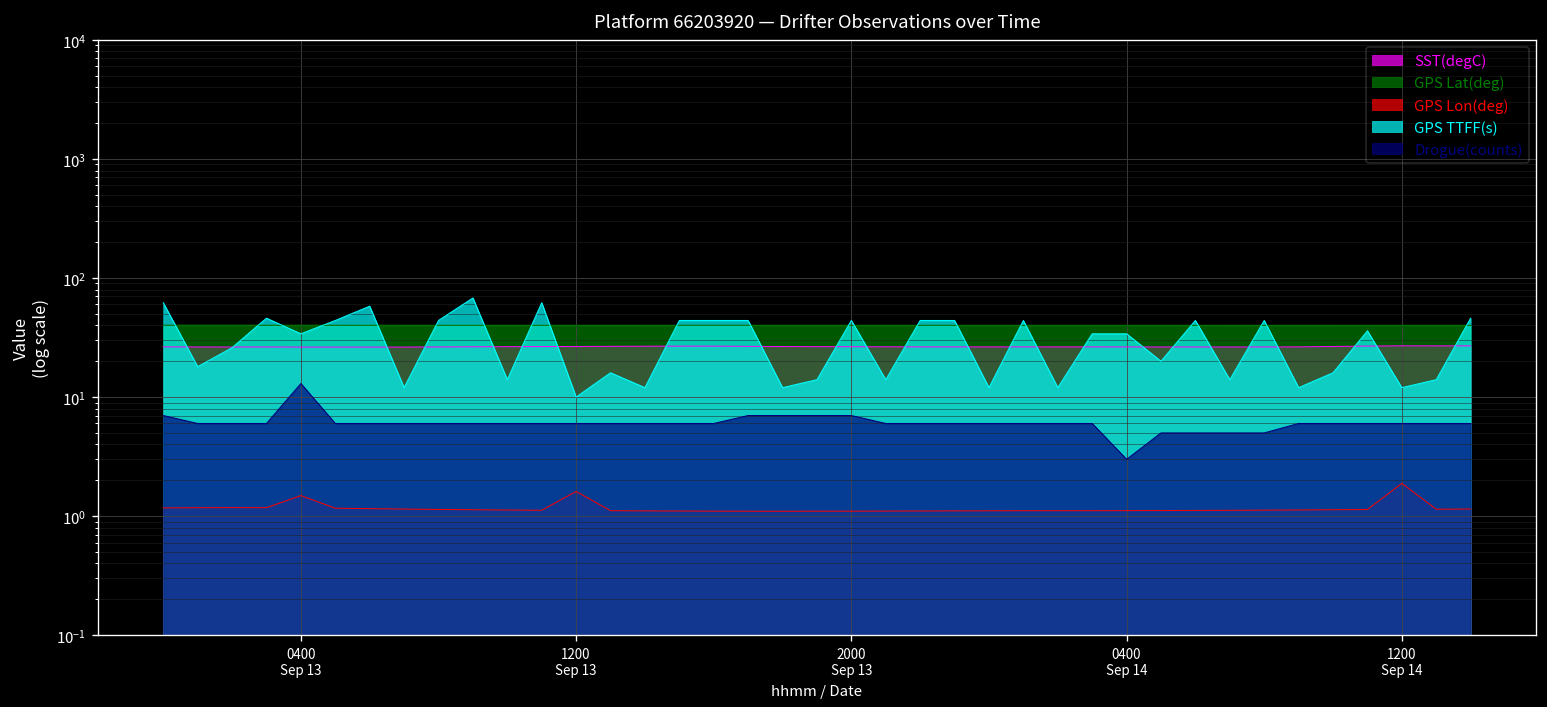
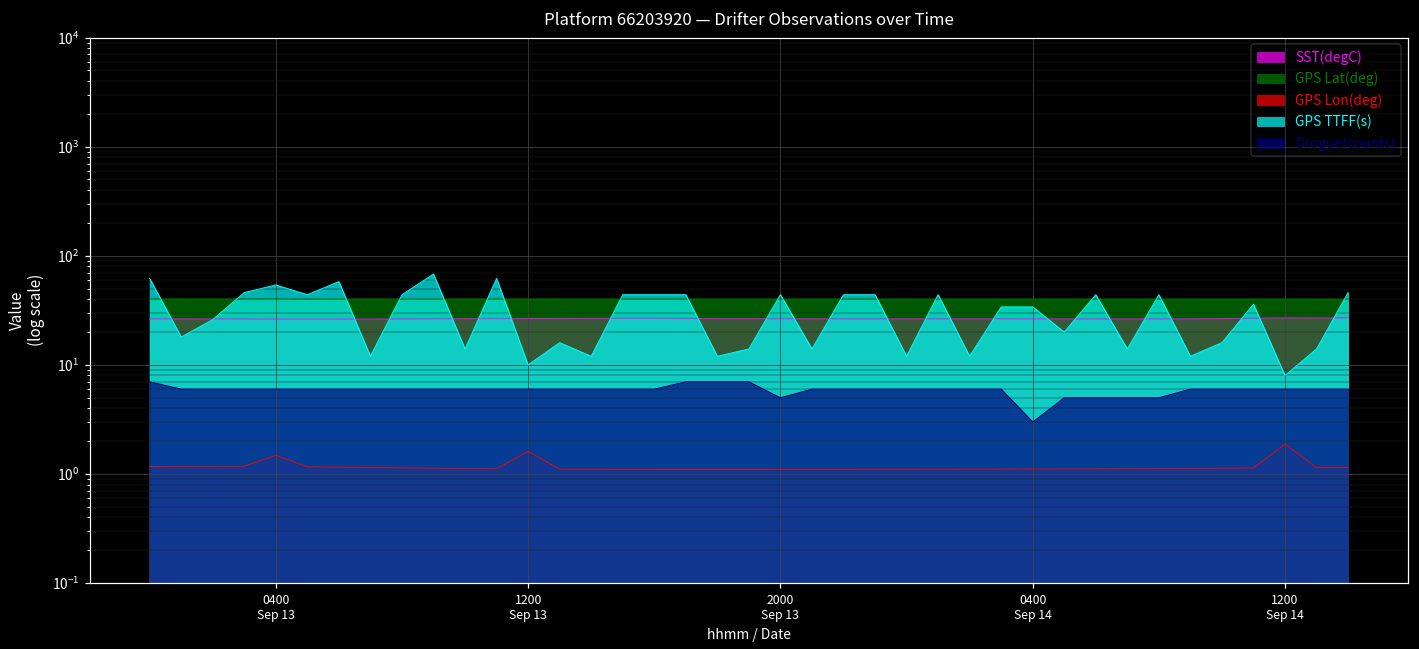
  {
    "SST(degC)": {
      "0400 Sep 13": 26,
      "1200 Sep 13": 27,
      "2000 Sep 13": 26,
      "0400 Sep 14": 26,
      "1200 Sep 14": 27
    },
    "GPS Lat(deg)": {
      "0400 Sep 13": 40,
      "1200 Sep 13": 40,
      "2000 Sep 13": 40,
      "0400 Sep 14": 40,
      "1200 Sep 14": 40
    },
    "GPS Lon(deg)": {
      "0400 Sep 13": 1.5,
      "1200 Sep 13": 1.6,
      "2000 Sep 13": 1.1,
      "0400 Sep 14": 1.1,
      "1200 Sep 14": 1.9
    },
    "GPS TTFF(s)": {
-     "0400 Sep 13": 34,
+     "0400 Sep 13": 50,
      "1200 Sep 13": 10,
      "2000 Sep 13": 40,
      "0400 Sep 14": 34,
-     "1200 Sep 14": 12
+     "1200 Sep 14": 8
    },
    "Drogue(counts)": {
-     "0400 Sep 13": 13,
+     "0400 Sep 13": 6,
      "1200 Sep 13": 6,
-     "2000 Sep 13": 7,
+     "2000 Sep 13": 5,
      "0400 Sep 14": 3,
      "1200 Sep 14": 6
    }
  }
